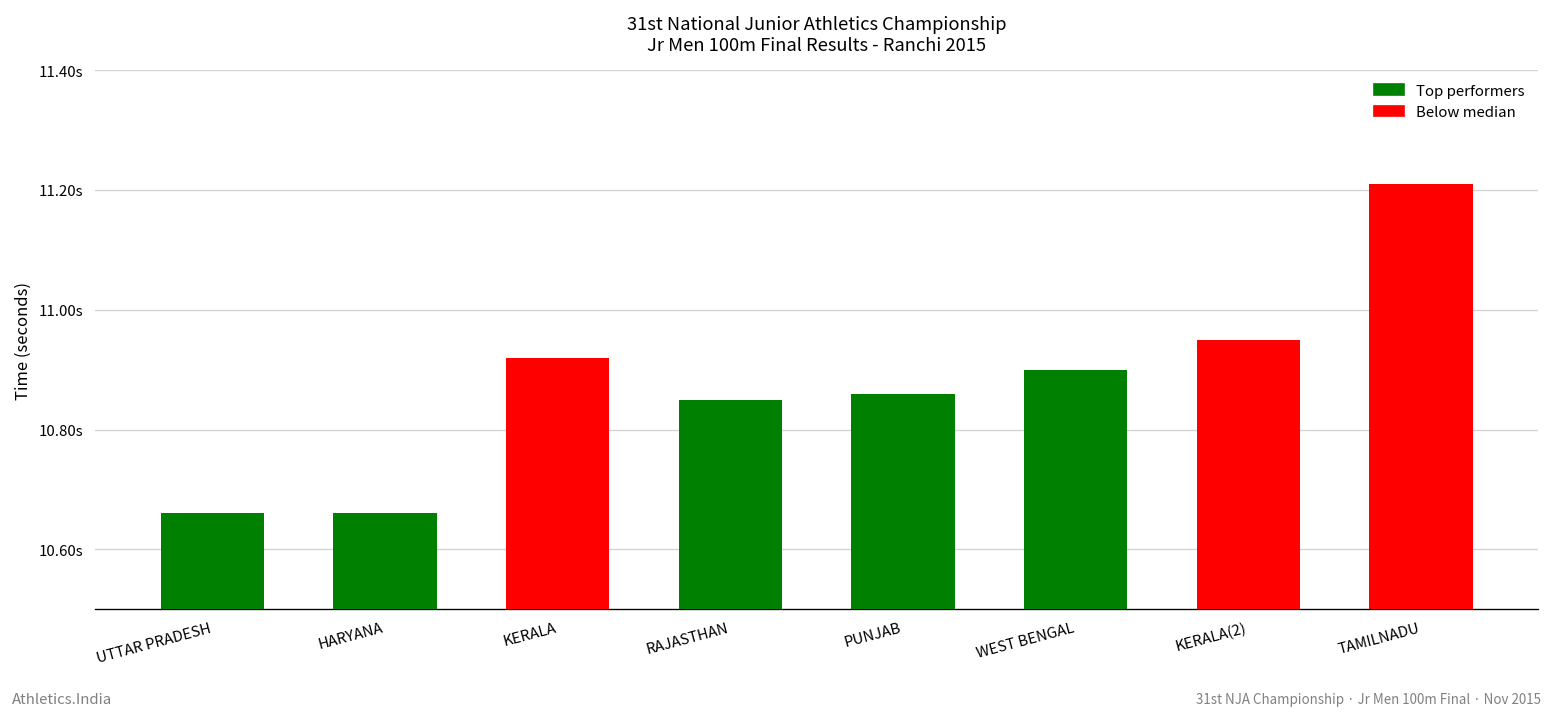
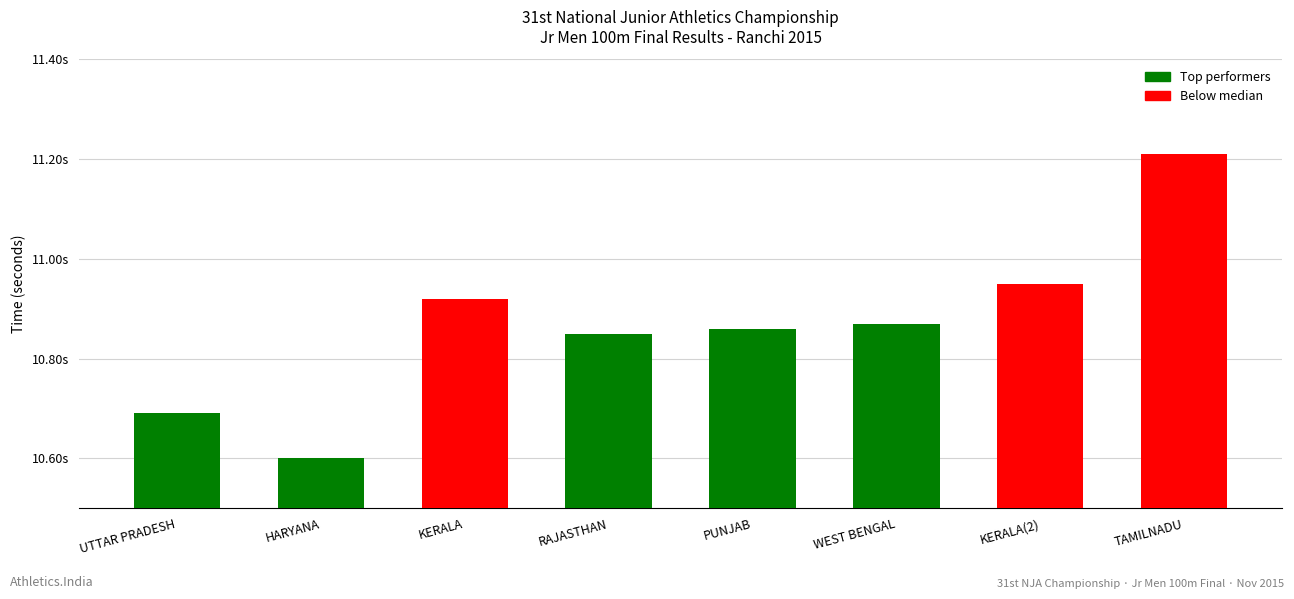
  {
-   "UTTAR PRADESH": "10.66s",
-   "HARYANA": "10.66s",
+   "UTTAR PRADESH": "10.69s",
+   "HARYANA": "10.60s",
    "KERALA": "10.92s",
    "RAJASTHAN": "10.85s",
    "PUNJAB": "10.86s",
-   "WEST BENGAL": "10.90s",
+   "WEST BENGAL": "10.87s",
    "KERALA(2)": "10.95s",
    "TAMILNADU": "11.21s"
  }
